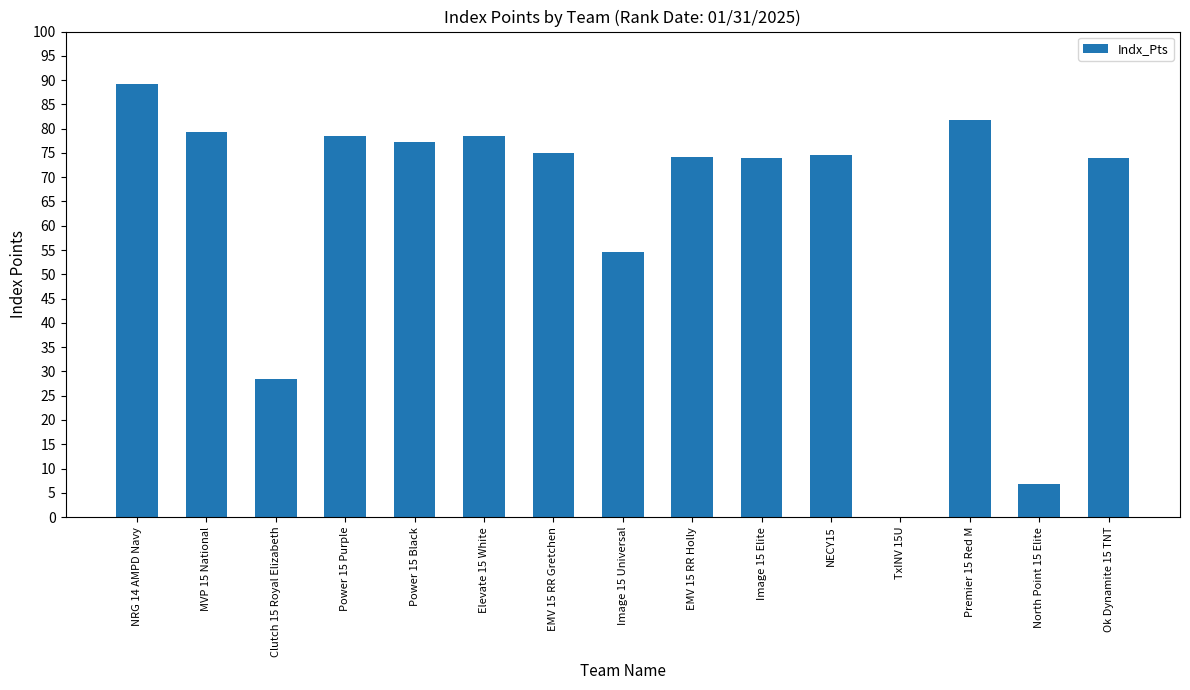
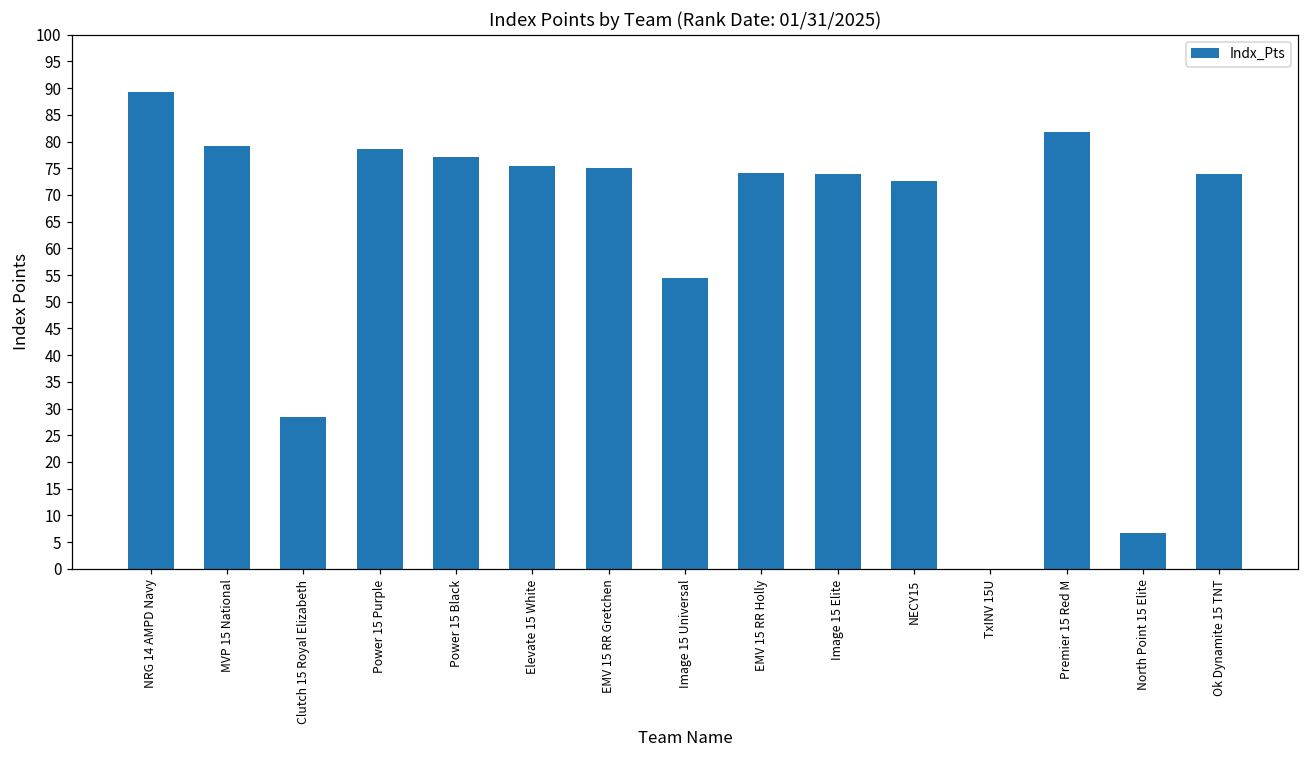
  {
    "NRG 14 AMPD Navy": 89,
    "MVP 15 National": 79,
    "Clutch 15 Royal Elizabeth": 28,
    "Power 15 Purple": 79,
    "Power 15 Black": 77,
-   "Elevate 15 White": 79,
+   "Elevate 15 White": 75,
    "EMV 15 RR Gretchen": 75,
    "Image 15 Universal": 55,
    "EMV 15 RR Holly": 74,
    "Image 15 Elite": 74,
-   "NECY15": 75,
+   "NECY15": 73,
    "TxINV 15U": 0,
    "Premier 15 Red M": 82,
    "North Point 15 Elite": 7,
    "Ok Dynamite 15 TNT": 74
  }
